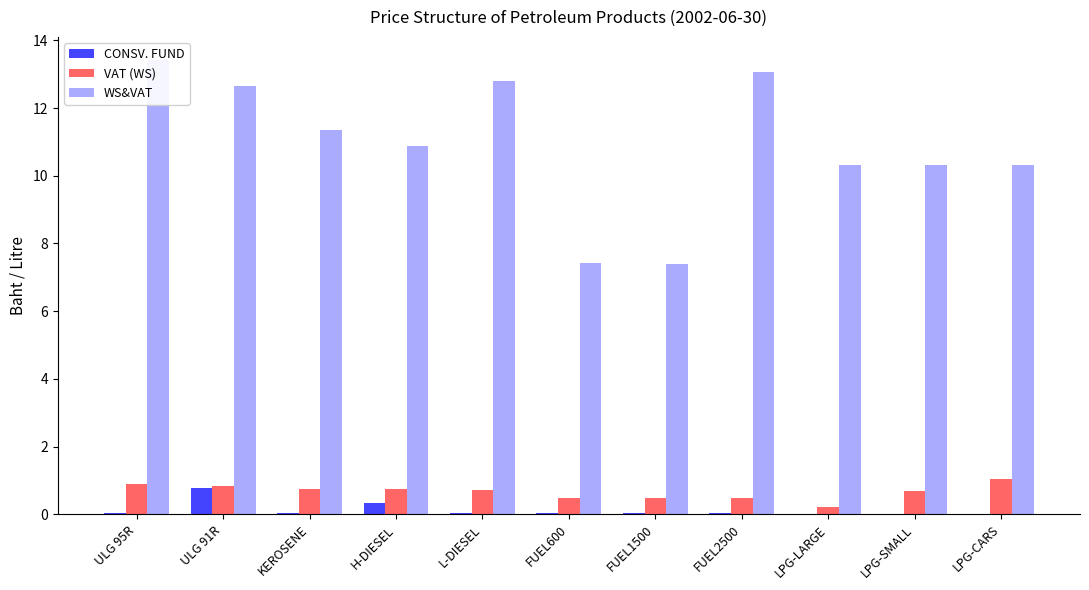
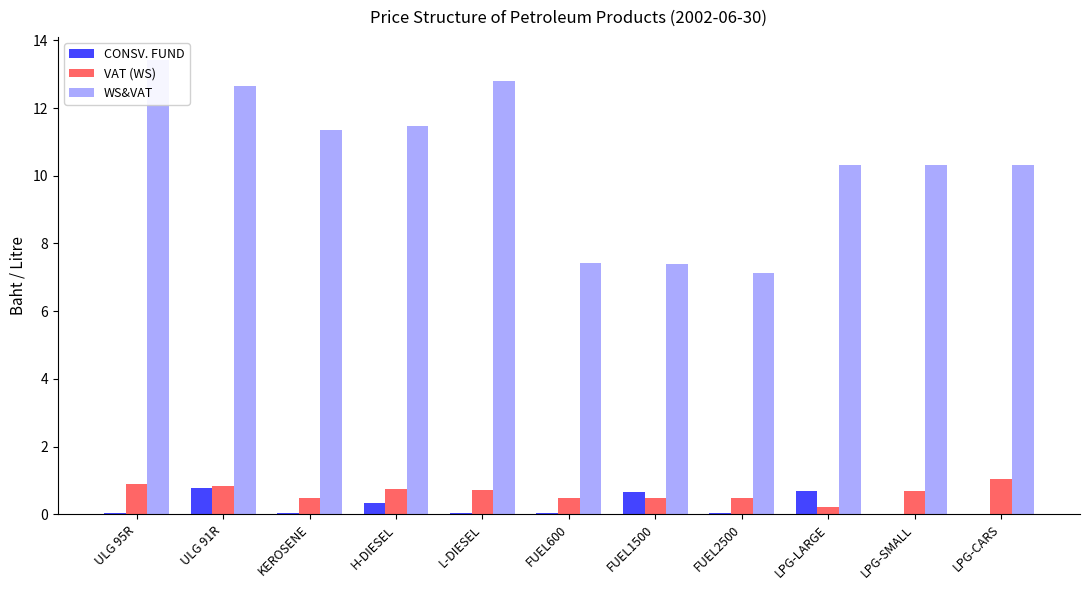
  {
    "CONSV. FUND": {
      "ULG 91R": 0.8,
      "H-DIESEL": 0.3,
-     "FUEL1500": 0.0,
-     "LPG-LARGE": 0.0,
+     "FUEL1500": 0.7,
+     "LPG-LARGE": 0.7,
      "LPG-SMALL": 0.0,
      "LPG-CARS": 0.0
    },
    "VAT (WS)": {
      "ULG 95R": 0.9,
      "ULG 91R": 0.8,
-     "KEROSENE": 0.7,
+     "KEROSENE": 0.5,
      "H-DIESEL": 0.7,
      "L-DIESEL": 0.7,
      "FUEL600": 0.5,
      "FUEL1500": 0.5,
      "FUEL2500": 0.5,
      "LPG-LARGE": 0.2,
      "LPG-SMALL": 0.7,
      "LPG-CARS": 1.0
    },
    "WS&VAT": {
      "ULG 91R": 12.6,
      "KEROSENE": 11.4,
-     "H-DIESEL": 10.9,
+     "H-DIESEL": 11.5,
      "L-DIESEL": 12.8,
      "FUEL600": 7.4,
      "FUEL1500": 7.4,
-     "FUEL2500": 13.1,
+     "FUEL2500": 7.1,
      "LPG-LARGE": 10.3,
      "LPG-SMALL": 10.3,
      "LPG-CARS": 10.3
    }
  }
